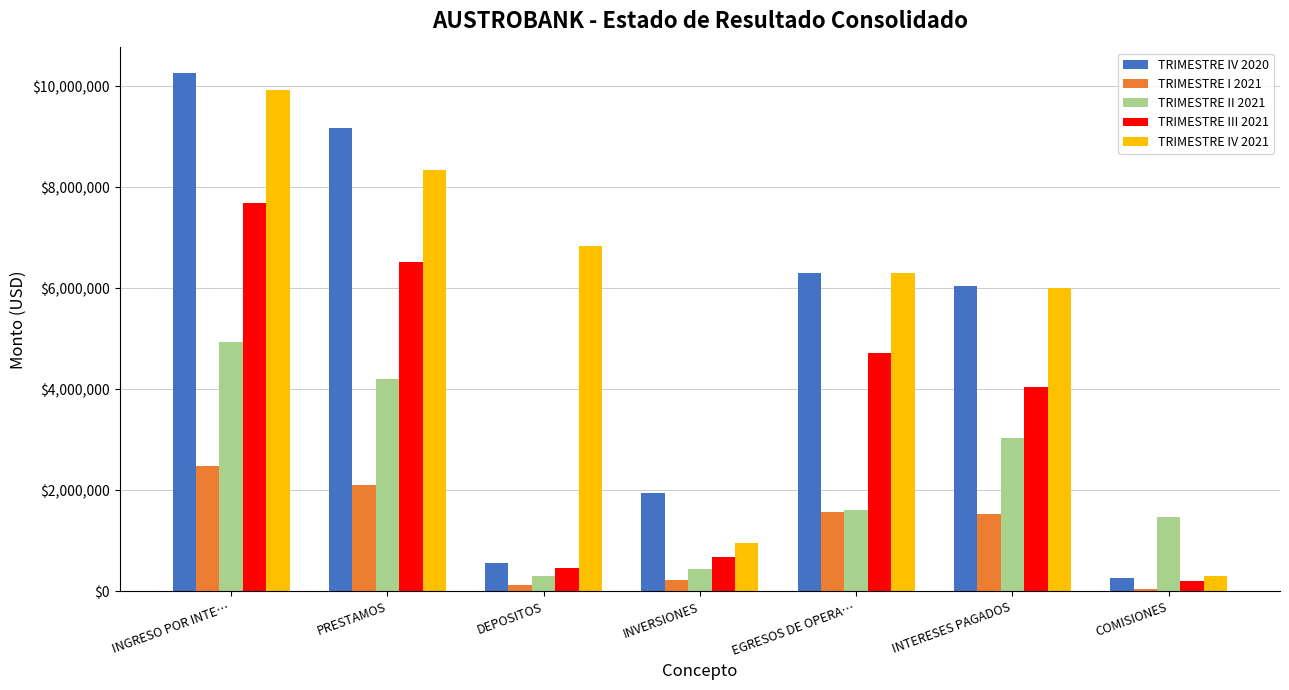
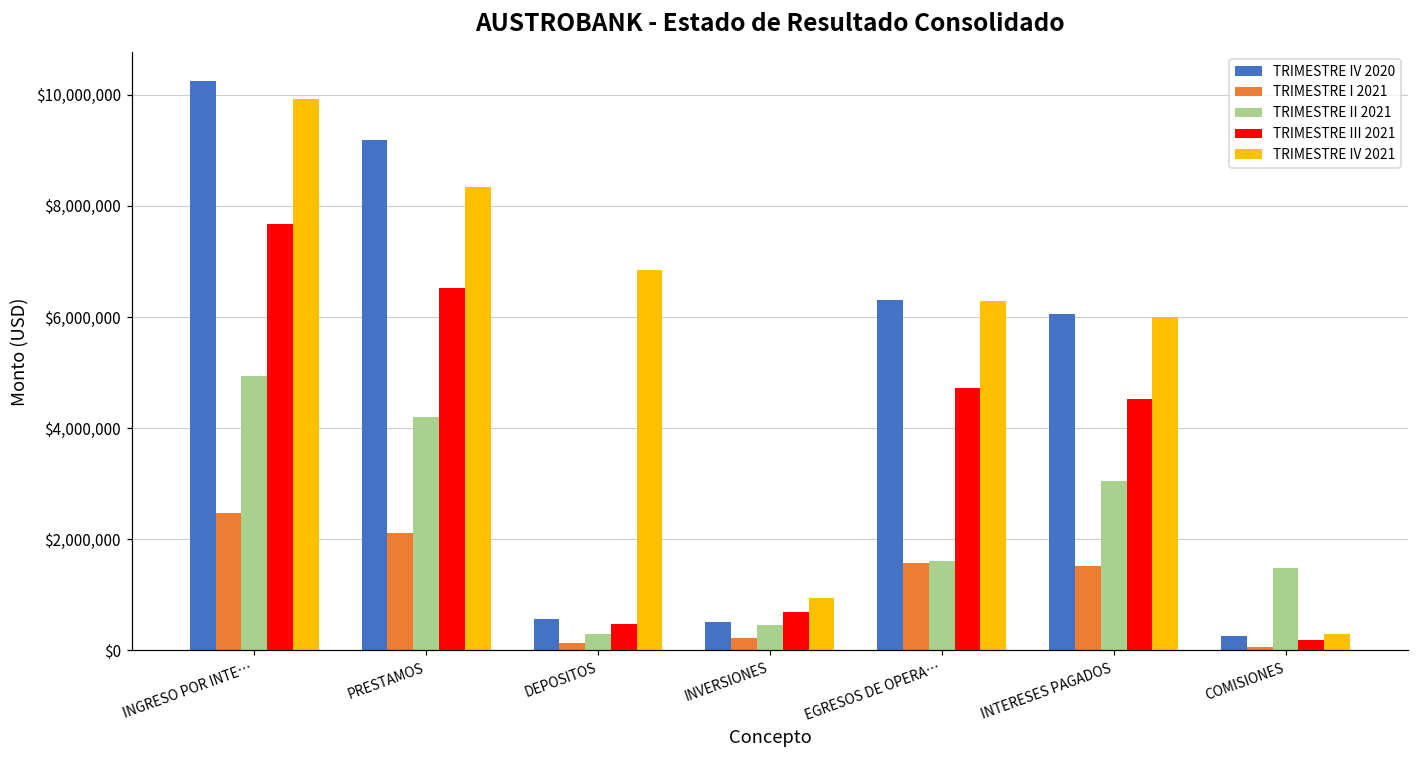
  {
    "TRIMESTRE IV 2020": {
      "INGRESO POR INTE…": "$10,300,000",
      "PRESTAMOS": "$9,200,000",
      "DEPOSITOS": "$600,000",
-     "INVERSIONES": "$1,900,000",
+     "INVERSIONES": "$500,000",
      "EGRESOS DE OPERA…": "$6,300,000",
      "INTERESES PAGADOS": "$6,000,000",
      "COMISIONES": "$300,000"
    },
    "TRIMESTRE I 2021": {
      "INGRESO POR INTE…": "$2,500,000",
      "PRESTAMOS": "$2,100,000",
      "DEPOSITOS": "$100,000",
      "INVERSIONES": "$200,000",
      "EGRESOS DE OPERA…": "$1,600,000",
      "INTERESES PAGADOS": "$1,500,000",
      "COMISIONES": "$100,000"
    },
    "TRIMESTRE II 2021": {
      "INGRESO POR INTE…": "$4,900,000",
      "PRESTAMOS": "$4,200,000",
      "DEPOSITOS": "$300,000",
      "INVERSIONES": "$500,000",
      "EGRESOS DE OPERA…": "$1,600,000",
      "INTERESES PAGADOS": "$3,000,000",
      "COMISIONES": "$1,500,000"
    },
    "TRIMESTRE III 2021": {
      "INGRESO POR INTE…": "$7,700,000",
      "PRESTAMOS": "$6,500,000",
      "DEPOSITOS": "$500,000",
      "INVERSIONES": "$700,000",
      "EGRESOS DE OPERA…": "$4,700,000",
-     "INTERESES PAGADOS": "$4,000,000",
+     "INTERESES PAGADOS": "$4,500,000",
      "COMISIONES": "$200,000"
    },
    "TRIMESTRE IV 2021": {
      "INGRESO POR INTE…": "$9,900,000",
      "PRESTAMOS": "$8,300,000",
      "DEPOSITOS": "$6,800,000",
      "INVERSIONES": "$1,000,000",
      "EGRESOS DE OPERA…": "$6,300,000",
      "INTERESES PAGADOS": "$6,000,000",
      "COMISIONES": "$300,000"
    }
  }
